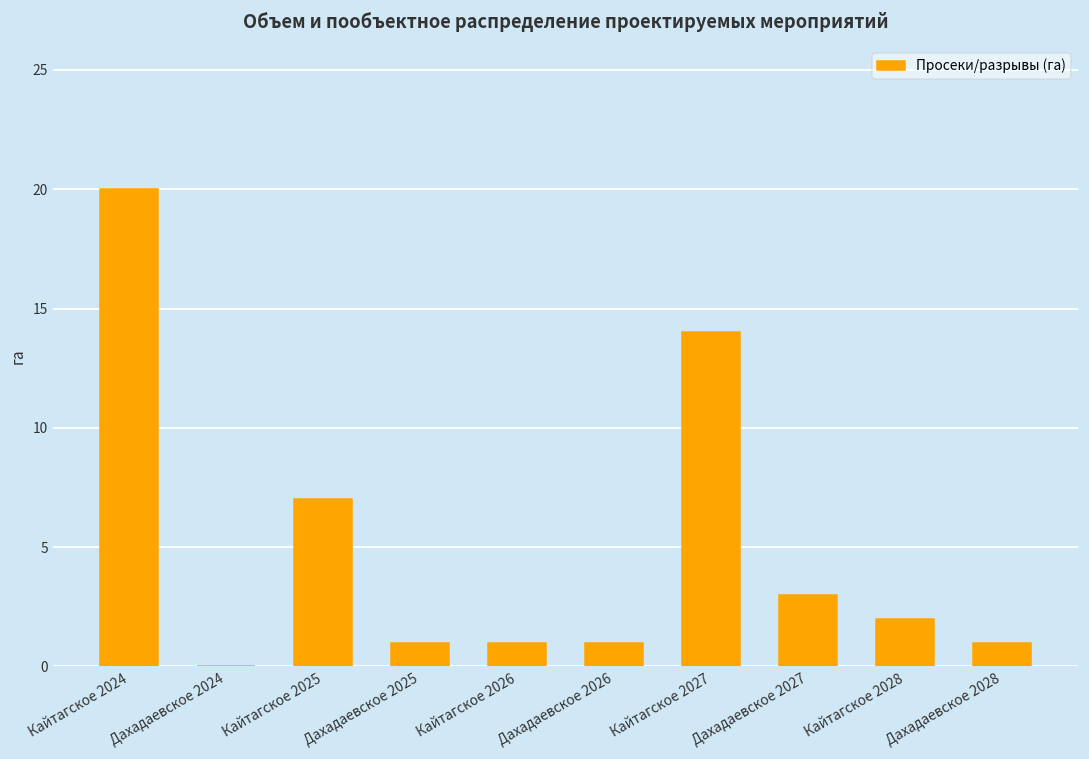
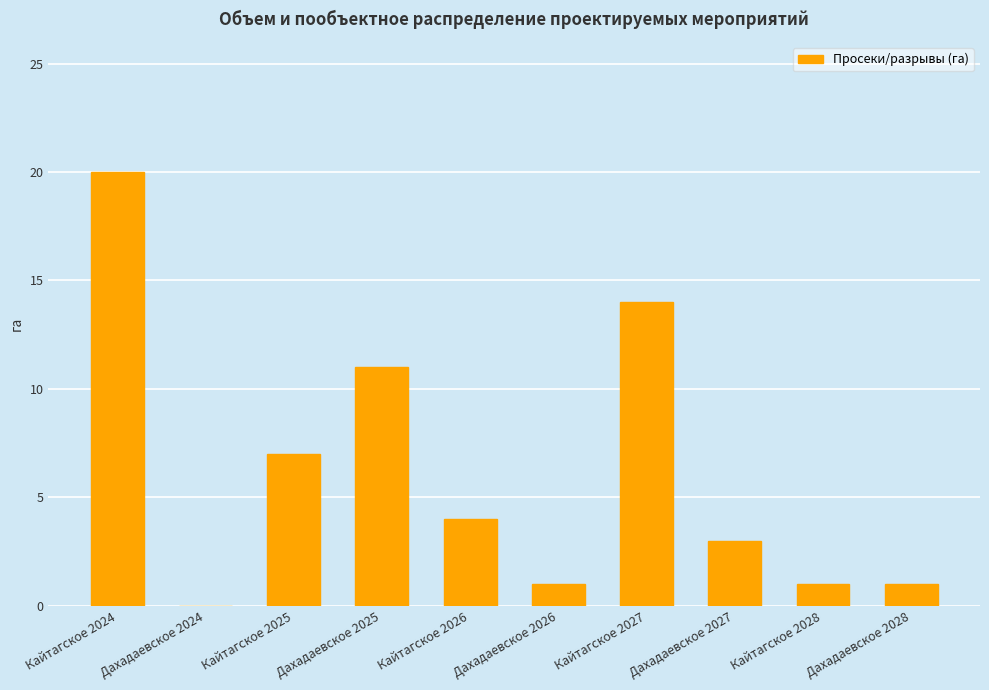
  {
    "Кайтагское 2024": 20,
    "Дахадаевское 2024": 0,
    "Кайтагское 2025": 7,
-   "Дахадаевское 2025": 1,
-   "Кайтагское 2026": 1,
+   "Дахадаевское 2025": 11,
+   "Кайтагское 2026": 4,
    "Дахадаевское 2026": 1,
    "Кайтагское 2027": 14,
    "Дахадаевское 2027": 3,
-   "Кайтагское 2028": 2,
+   "Кайтагское 2028": 1,
    "Дахадаевское 2028": 1
  }
